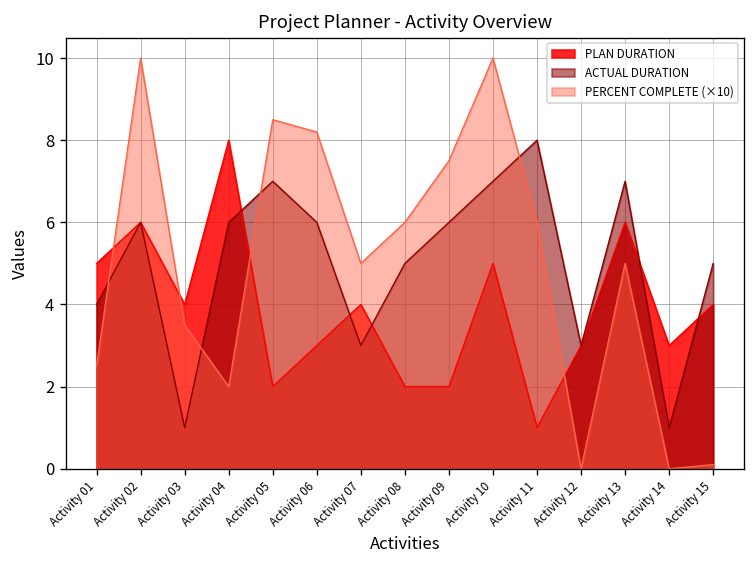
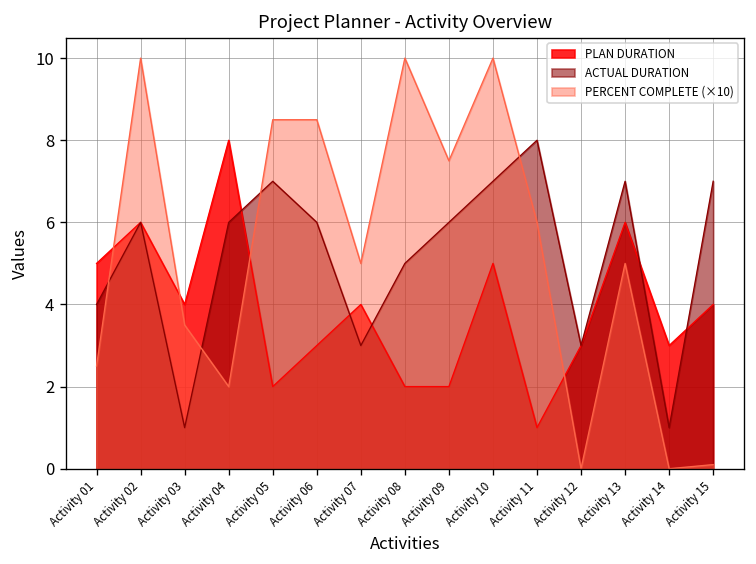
  {
    "PLAN DURATION": {
      "Activity 01": 5.0,
      "Activity 03": 4.0,
      "Activity 04": 8.0,
      "Activity 05": 2.0,
      "Activity 06": 3.0,
      "Activity 07": 4.0,
      "Activity 08": 2.0,
      "Activity 09": 2.0,
      "Activity 10": 5.0,
      "Activity 11": 1.0,
      "Activity 13": 6.0,
      "Activity 14": 3.0,
      "Activity 15": 4.0
    },
    "ACTUAL DURATION": {
      "Activity 01": 4,
      "Activity 03": 1,
      "Activity 04": 6,
      "Activity 05": 7,
      "Activity 06": 6,
      "Activity 07": 3,
      "Activity 08": 5,
      "Activity 09": 6,
      "Activity 10": 7,
      "Activity 11": 8,
      "Activity 13": 7,
      "Activity 14": 1,
-     "Activity 15": 5
+     "Activity 15": 7
    },
    "PERCENT COMPLETE (×10)": {
      "Activity 01": 2.5,
      "Activity 02": 10.0,
      "Activity 03": 3.5,
      "Activity 04": 2.0,
      "Activity 05": 8.5,
-     "Activity 06": 8.2,
+     "Activity 06": 8.5,
      "Activity 07": 5.0,
-     "Activity 08": 6.0,
+     "Activity 08": 10.0,
      "Activity 09": 7.5,
      "Activity 10": 10.0,
      "Activity 11": 6.0,
      "Activity 12": 0.0,
      "Activity 13": 5.0,
      "Activity 14": 0.0,
      "Activity 15": 0.1
    }
  }
